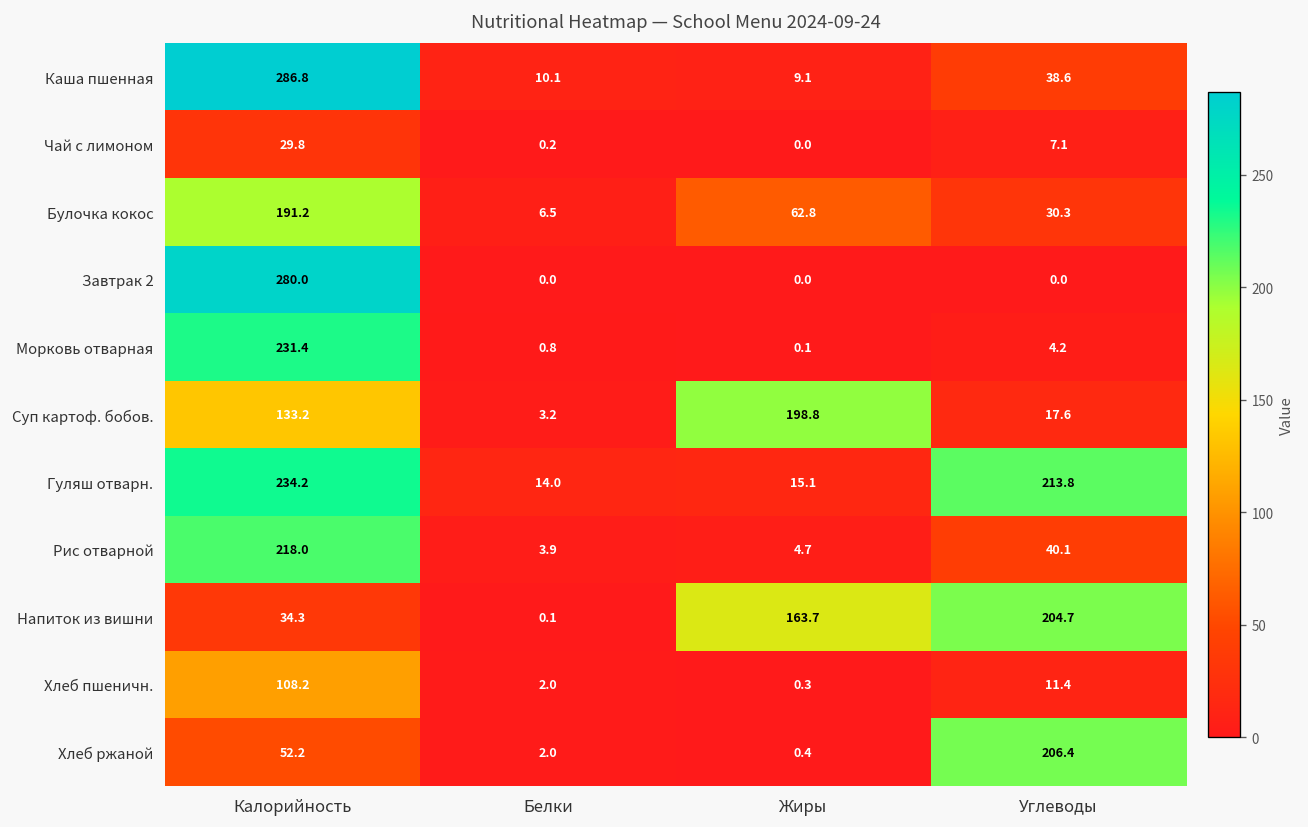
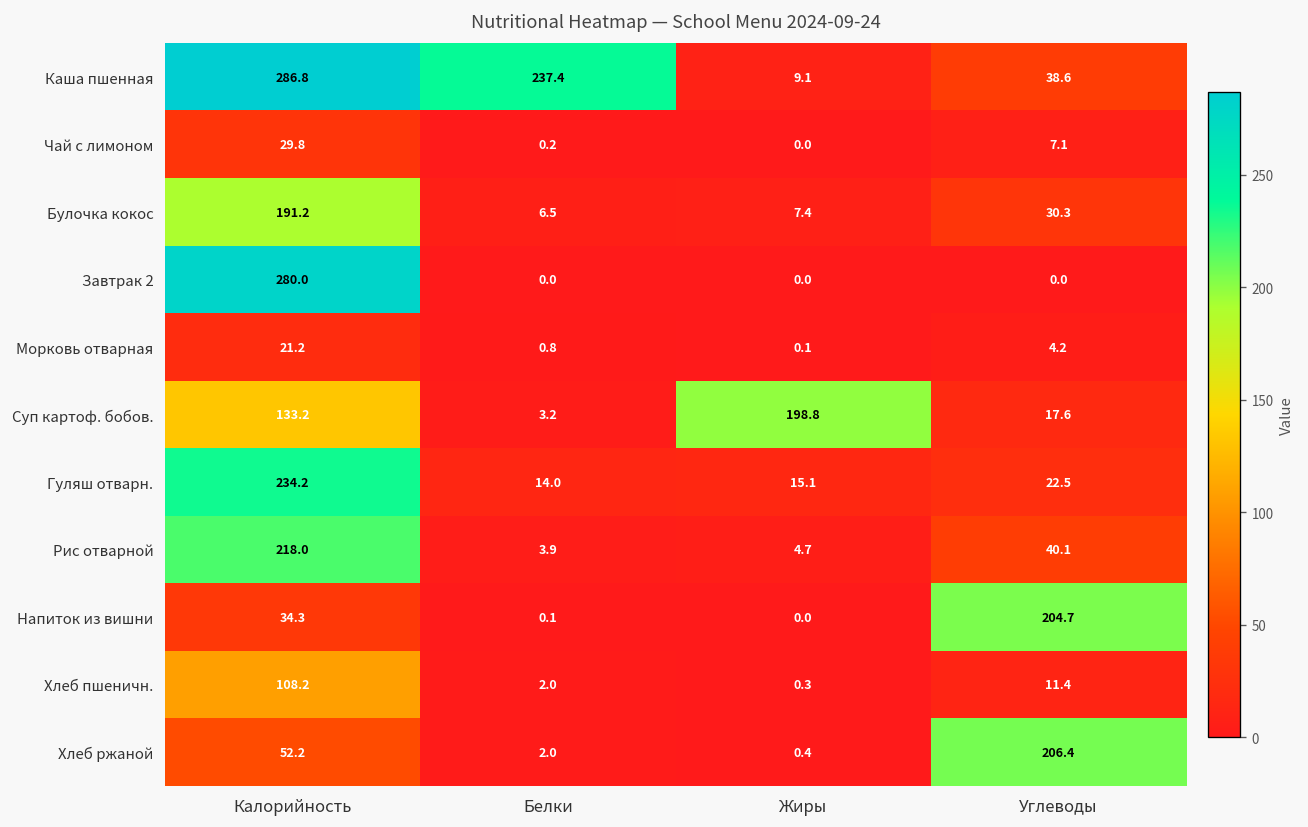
  {
    "Каша пшенная": {
      "Калорийность": 286.8,
-     "Белки": 10.1,
+     "Белки": 237.4,
      "Жиры": 9.1,
      "Углеводы": 38.6
    },
    "Чай с лимоном": {
      "Калорийность": 29.8,
      "Белки": 0.2,
      "Жиры": 0.0,
      "Углеводы": 7.1
    },
    "Булочка кокос": {
      "Калорийность": 191.2,
      "Белки": 6.5,
-     "Жиры": 62.8,
+     "Жиры": 7.4,
      "Углеводы": 30.3
    },
    "Завтрак 2": {
      "Калорийность": 280.0,
      "Белки": 0.0,
      "Жиры": 0.0,
      "Углеводы": 0.0
    },
    "Морковь отварная": {
-     "Калорийность": 231.4,
+     "Калорийность": 21.2,
      "Белки": 0.8,
      "Жиры": 0.1,
      "Углеводы": 4.2
    },
    "Суп картоф. бобов.": {
      "Калорийность": 133.2,
      "Белки": 3.2,
      "Жиры": 198.8,
      "Углеводы": 17.6
    },
    "Гуляш отварн.": {
      "Калорийность": 234.2,
      "Белки": 14.0,
      "Жиры": 15.1,
-     "Углеводы": 213.8
+     "Углеводы": 22.5
    },
    "Рис отварной": {
      "Калорийность": 218.0,
      "Белки": 3.9,
      "Жиры": 4.7,
      "Углеводы": 40.1
    },
    "Напиток из вишни": {
      "Калорийность": 34.3,
      "Белки": 0.1,
-     "Жиры": 163.7,
+     "Жиры": 0.0,
      "Углеводы": 204.7
    },
    "Хлеб пшеничн.": {
      "Калорийность": 108.2,
      "Белки": 2.0,
      "Жиры": 0.3,
      "Углеводы": 11.4
    },
    "Хлеб ржаной": {
      "Калорийность": 52.2,
      "Белки": 2.0,
      "Жиры": 0.4,
      "Углеводы": 206.4
    }
  }
